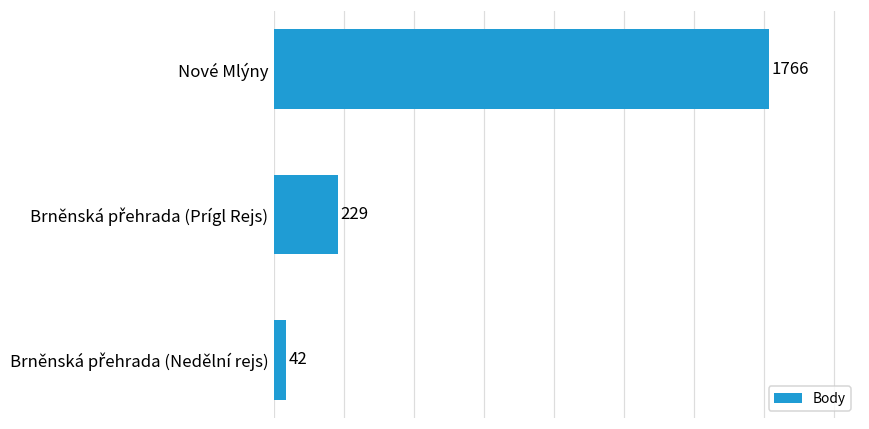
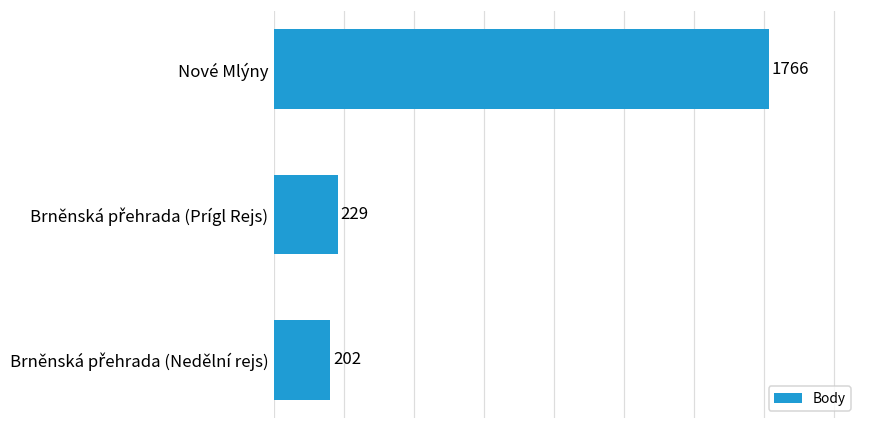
  {
    "Nové Mlýny": 1766,
    "Brněnská přehrada (Prígl Rejs)": 229,
-   "Brněnská přehrada (Nedělní rejs)": 42
+   "Brněnská přehrada (Nedělní rejs)": 202
  }
